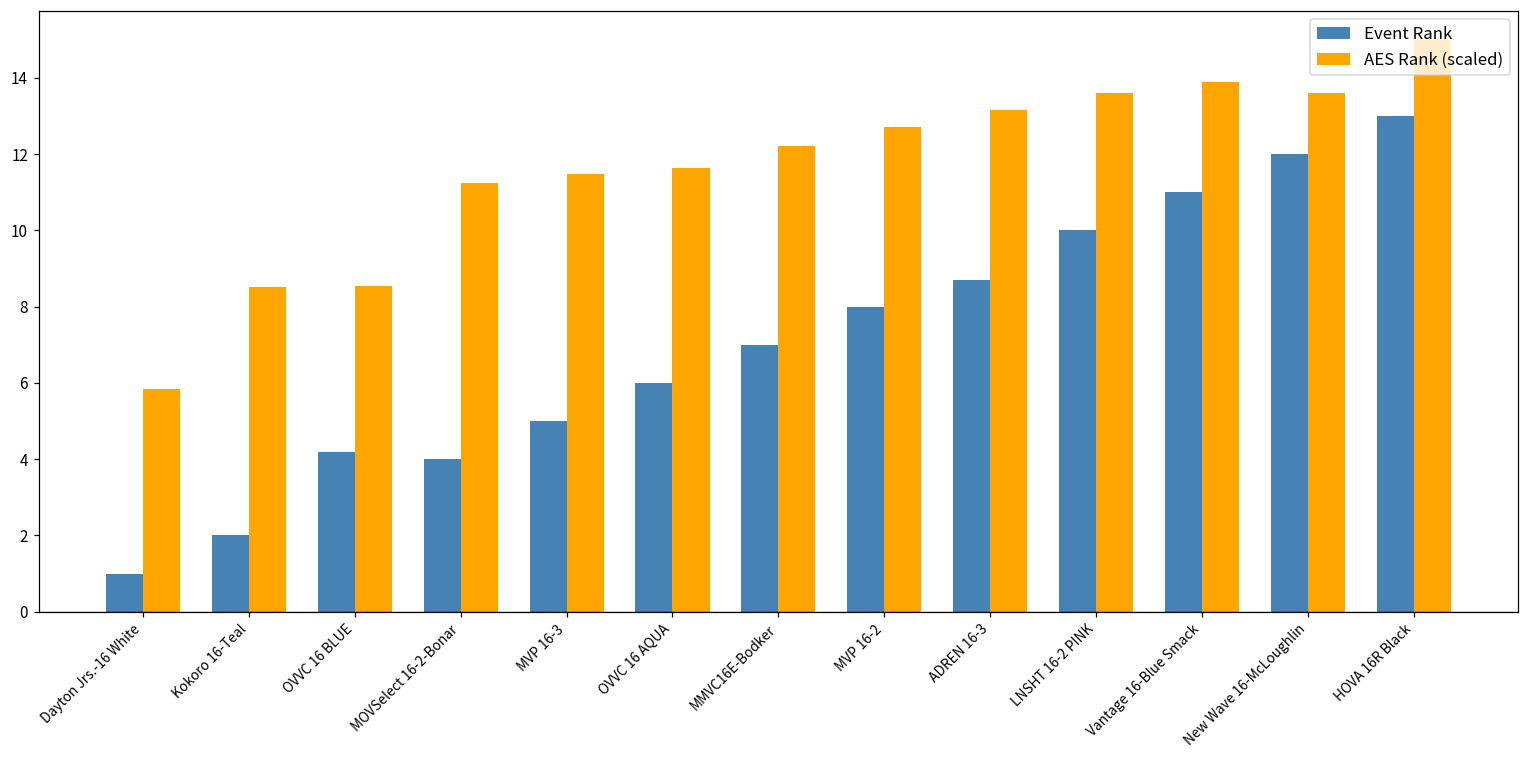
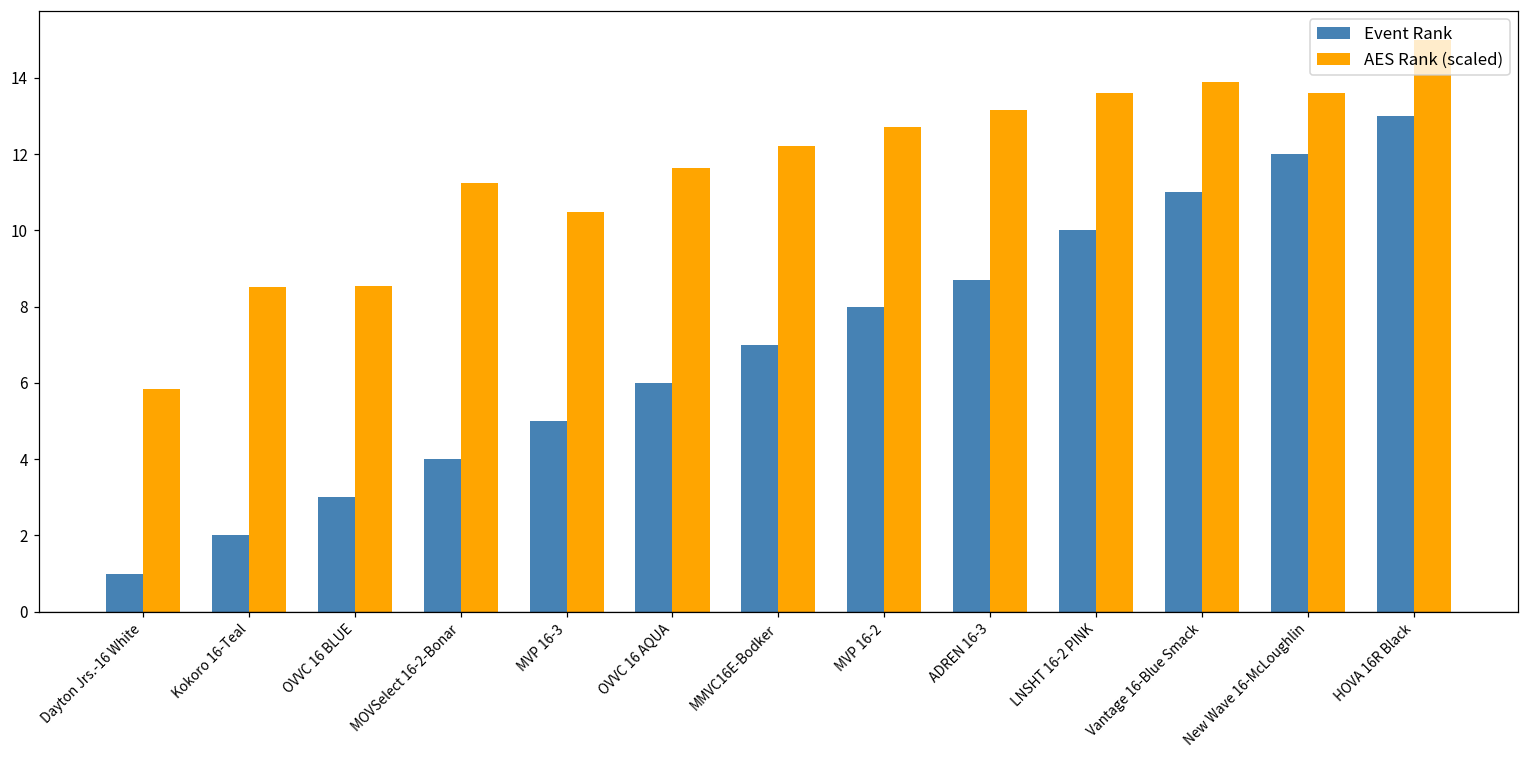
  {
    "Event Rank": {
      "Dayton Jrs.-16 White": 1.0,
      "Kokoro 16-Teal": 2.0,
-     "OVVC 16 BLUE": 4.2,
+     "OVVC 16 BLUE": 3.0,
      "MOVSelect 16-2-Bonar": 4.0,
      "MVP 16-3": 5.0,
      "OVVC 16 AQUA": 6.0,
      "MMVC16E-Bodker": 7.0,
      "MVP 16-2": 8.0,
      "ADREN 16-3": 8.7,
      "LNSHT 16-2 PINK": 10.0,
      "Vantage 16-Blue Smack": 11.0,
      "New Wave 16-McLoughlin": 12.0,
      "HOVA 16R Black": 13.0
    },
    "AES Rank (scaled)": {
      "Dayton Jrs.-16 White": 5.8,
      "Kokoro 16-Teal": 8.5,
      "OVVC 16 BLUE": 8.5,
      "MOVSelect 16-2-Bonar": 11.2,
-     "MVP 16-3": 11.5,
+     "MVP 16-3": 10.5,
      "OVVC 16 AQUA": 11.6,
      "MMVC16E-Bodker": 12.2,
      "MVP 16-2": 12.7,
      "ADREN 16-3": 13.1,
      "LNSHT 16-2 PINK": 13.6,
      "Vantage 16-Blue Smack": 13.9,
      "New Wave 16-McLoughlin": 13.6
    }
  }
